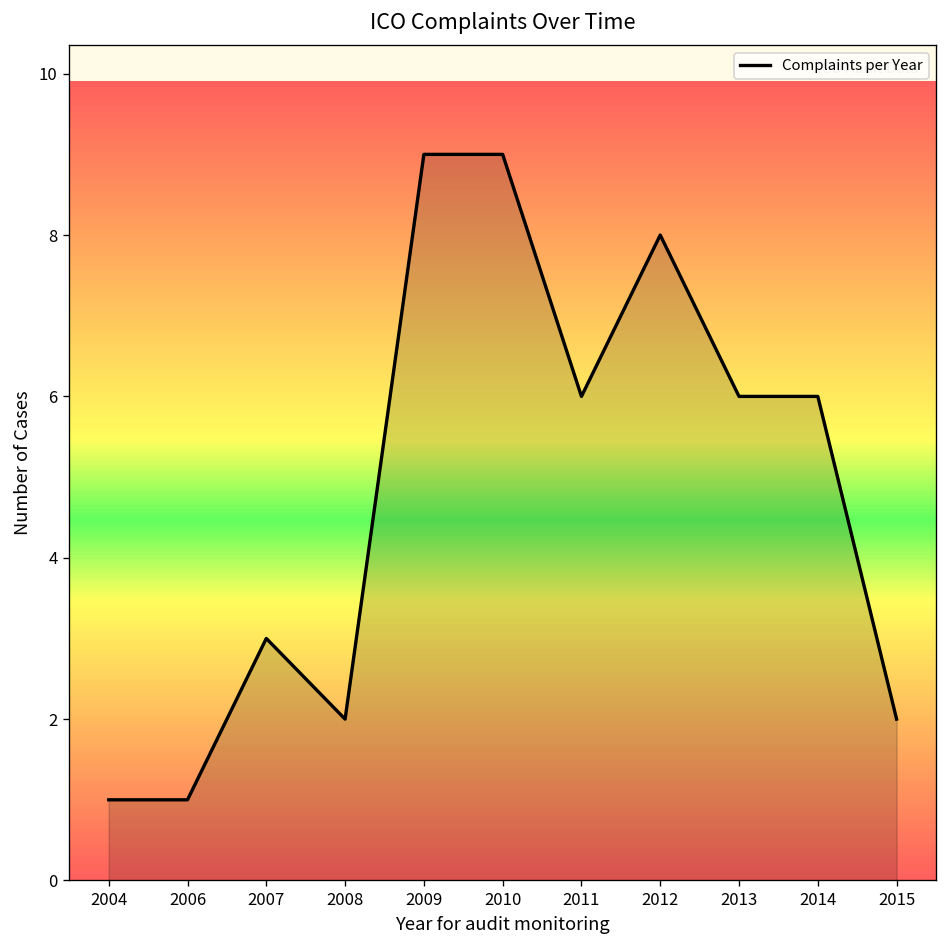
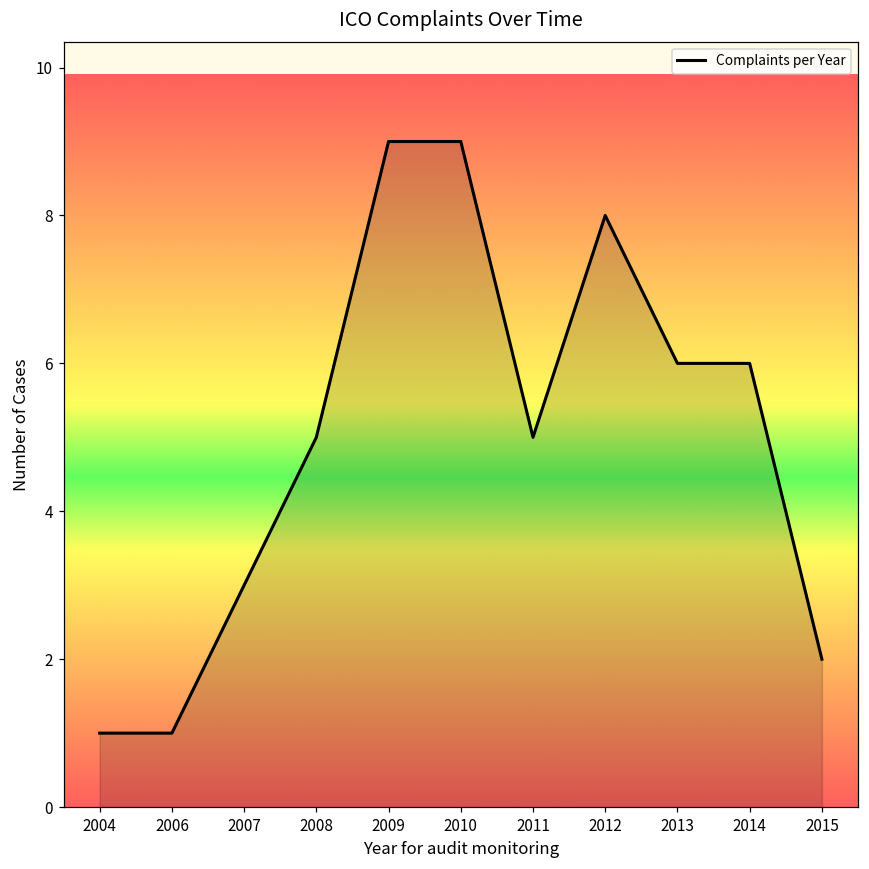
  {
    "2004": 1,
    "2006": 1,
    "2007": 3,
-   "2008": 2,
+   "2008": 5,
    "2009": 9,
    "2010": 9,
-   "2011": 6,
+   "2011": 5,
    "2012": 8,
    "2013": 6,
    "2014": 6,
    "2015": 2
  }
